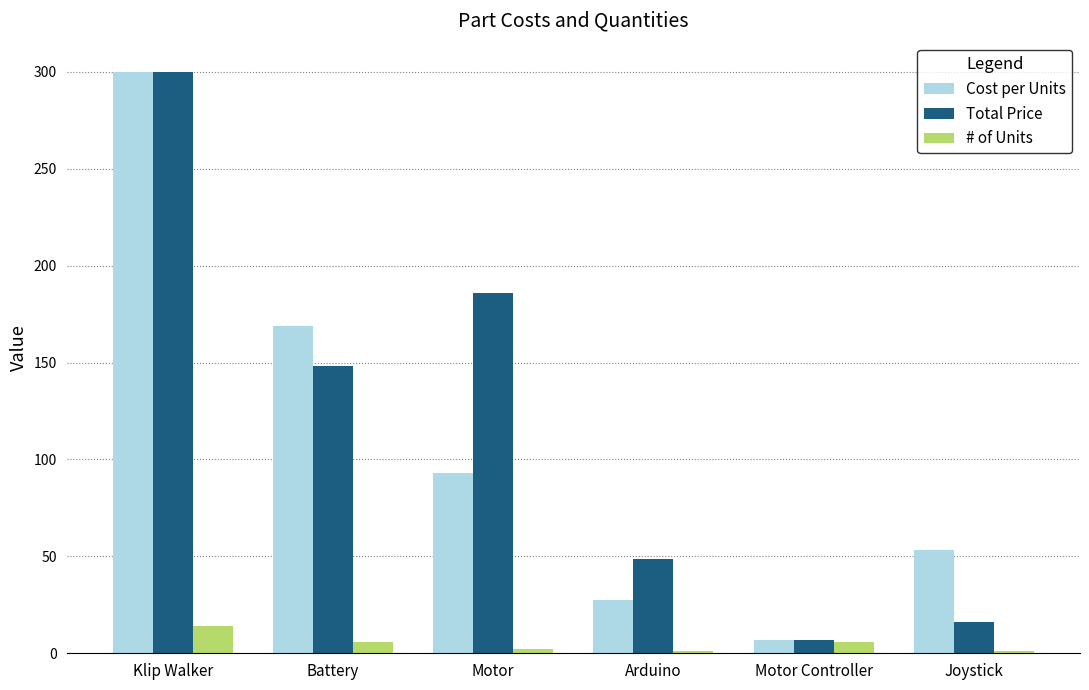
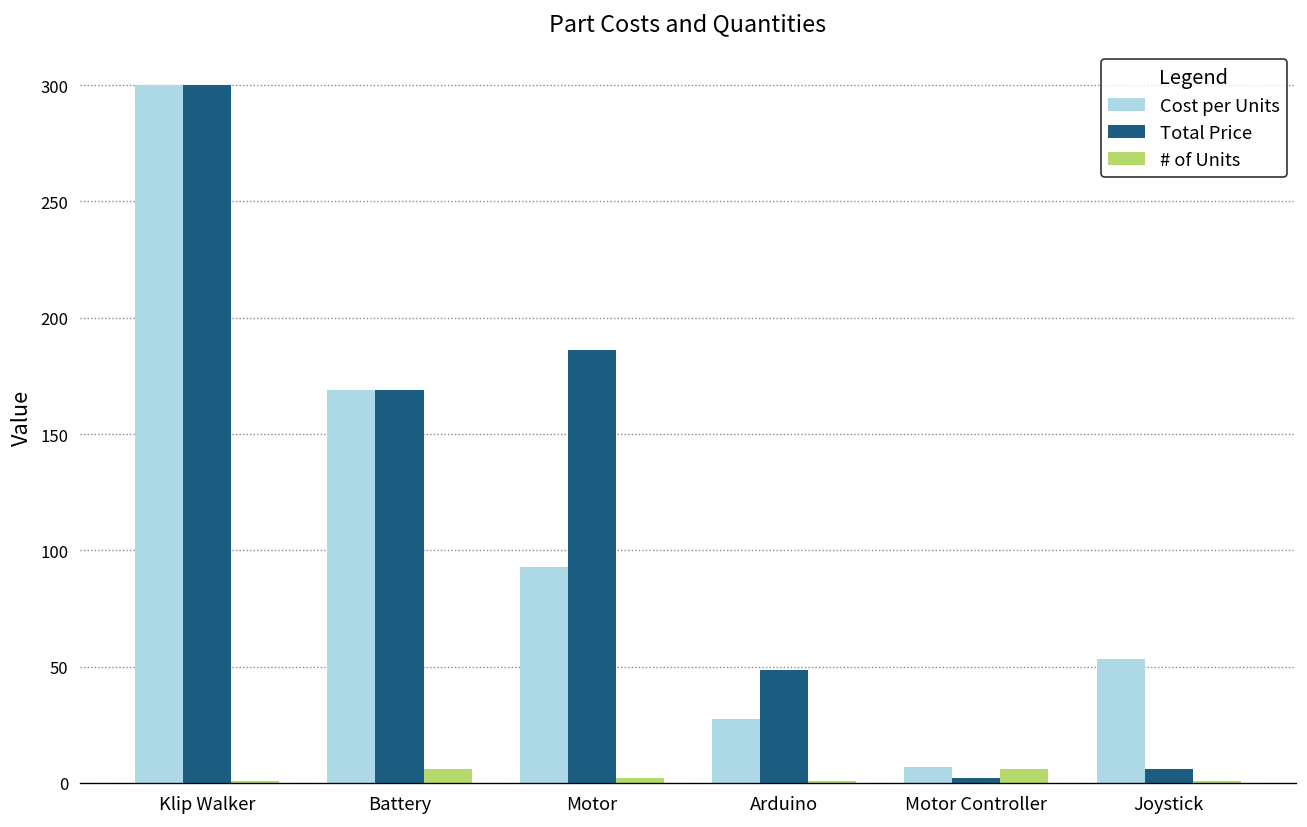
  {
    "Cost per Units": {
      "Klip Walker": 300,
      "Battery": 169,
      "Motor": 93,
      "Arduino": 28,
      "Motor Controller": 7,
      "Joystick": 53
    },
    "Total Price": {
      "Klip Walker": 300,
-     "Battery": 148,
+     "Battery": 169,
      "Motor": 186,
      "Arduino": 49,
-     "Motor Controller": 7,
-     "Joystick": 16
+     "Motor Controller": 2,
+     "Joystick": 6
    },
    "# of Units": {
-     "Klip Walker": 14,
+     "Klip Walker": 1,
      "Battery": 6,
      "Motor": 2,
      "Motor Controller": 6
    }
  }
